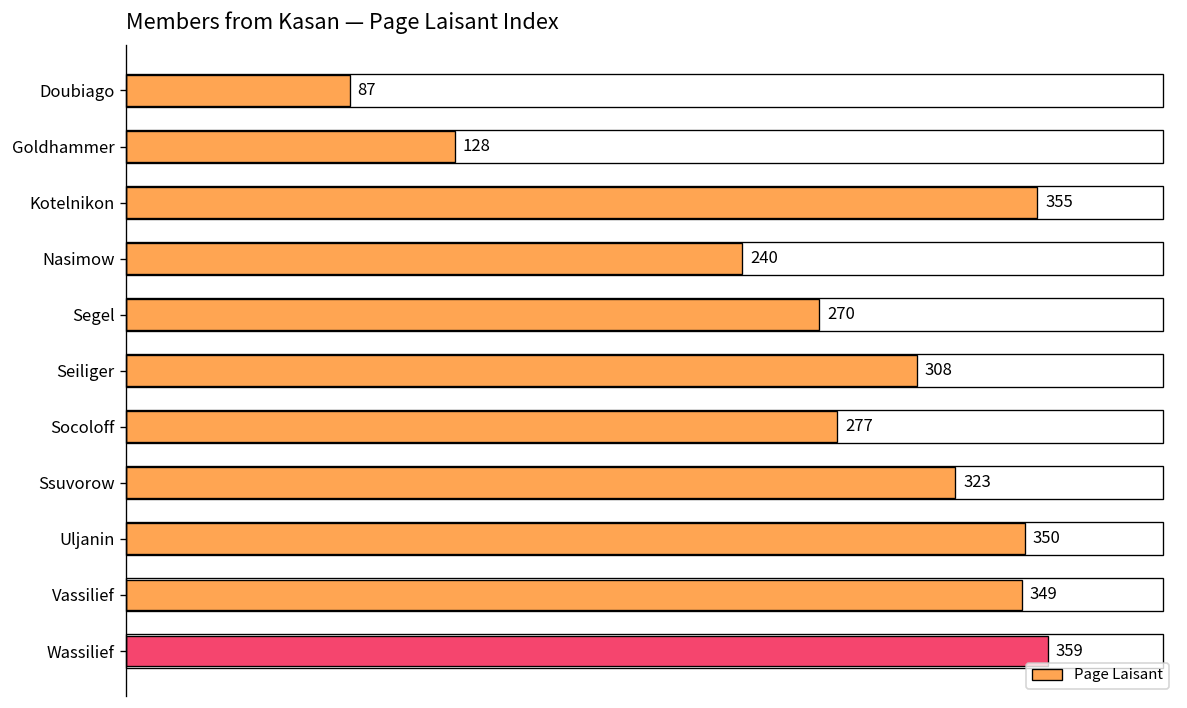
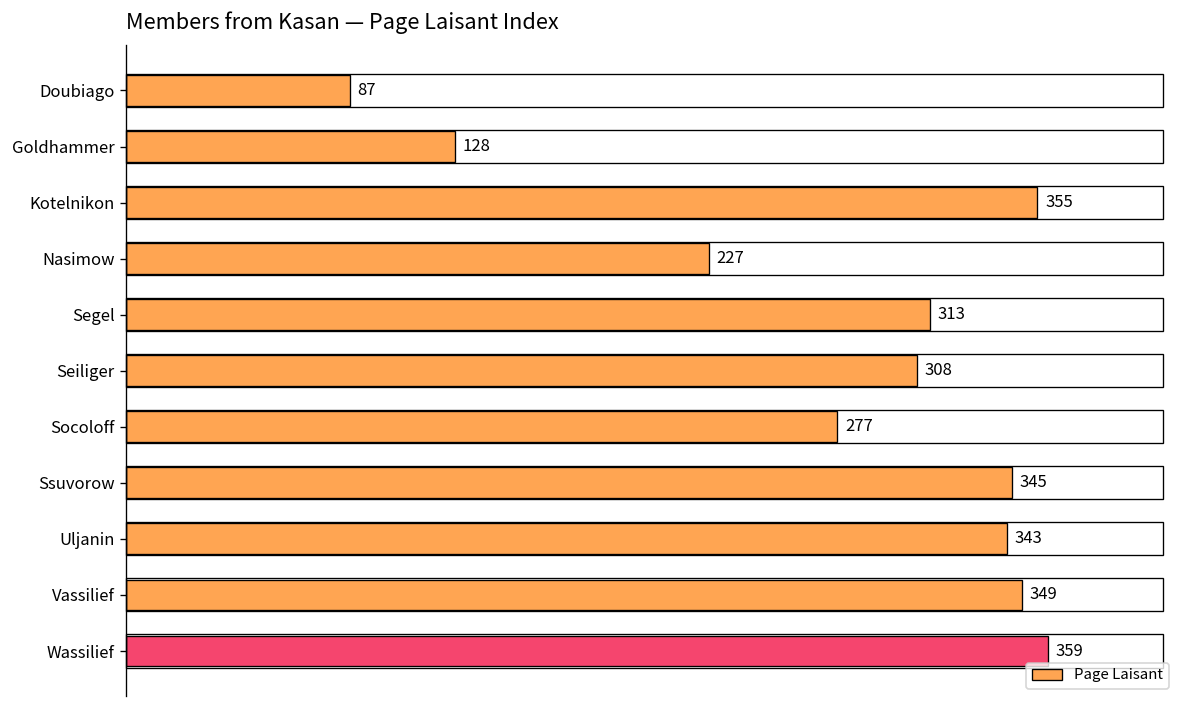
  {
    "Doubiago": 87,
    "Goldhammer": 128,
    "Kotelnikon": 355,
-   "Nasimow": 240,
-   "Segel": 270,
+   "Nasimow": 227,
+   "Segel": 313,
    "Seiliger": 308,
    "Socoloff": 277,
-   "Ssuvorow": 323,
-   "Uljanin": 350,
+   "Ssuvorow": 345,
+   "Uljanin": 343,
    "Vassilief": 349,
    "Wassilief": 359
  }
